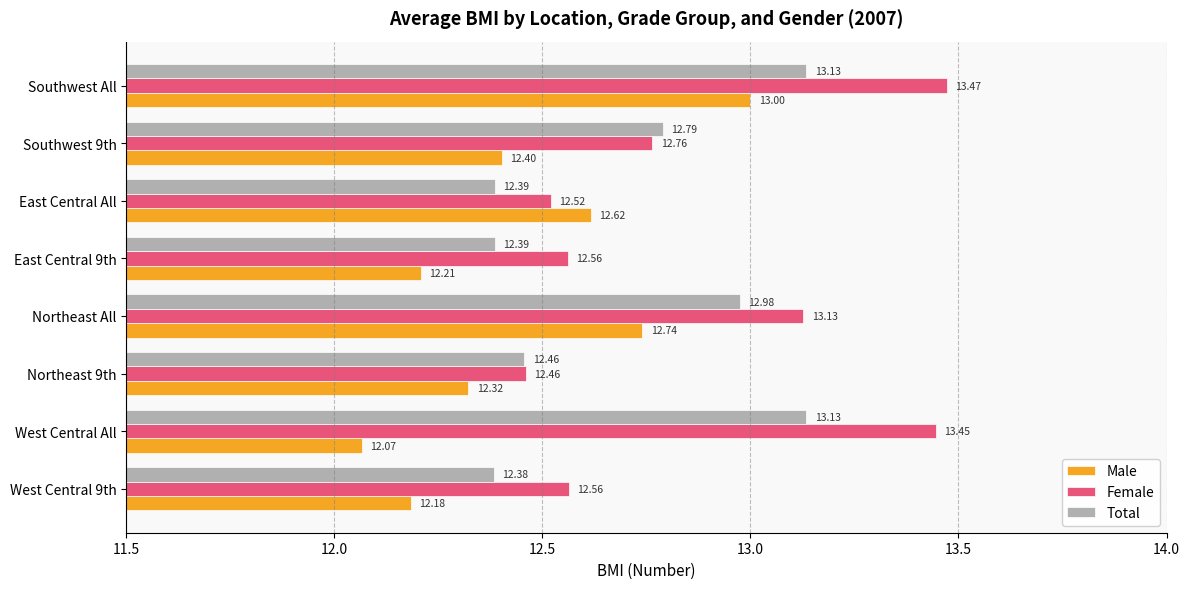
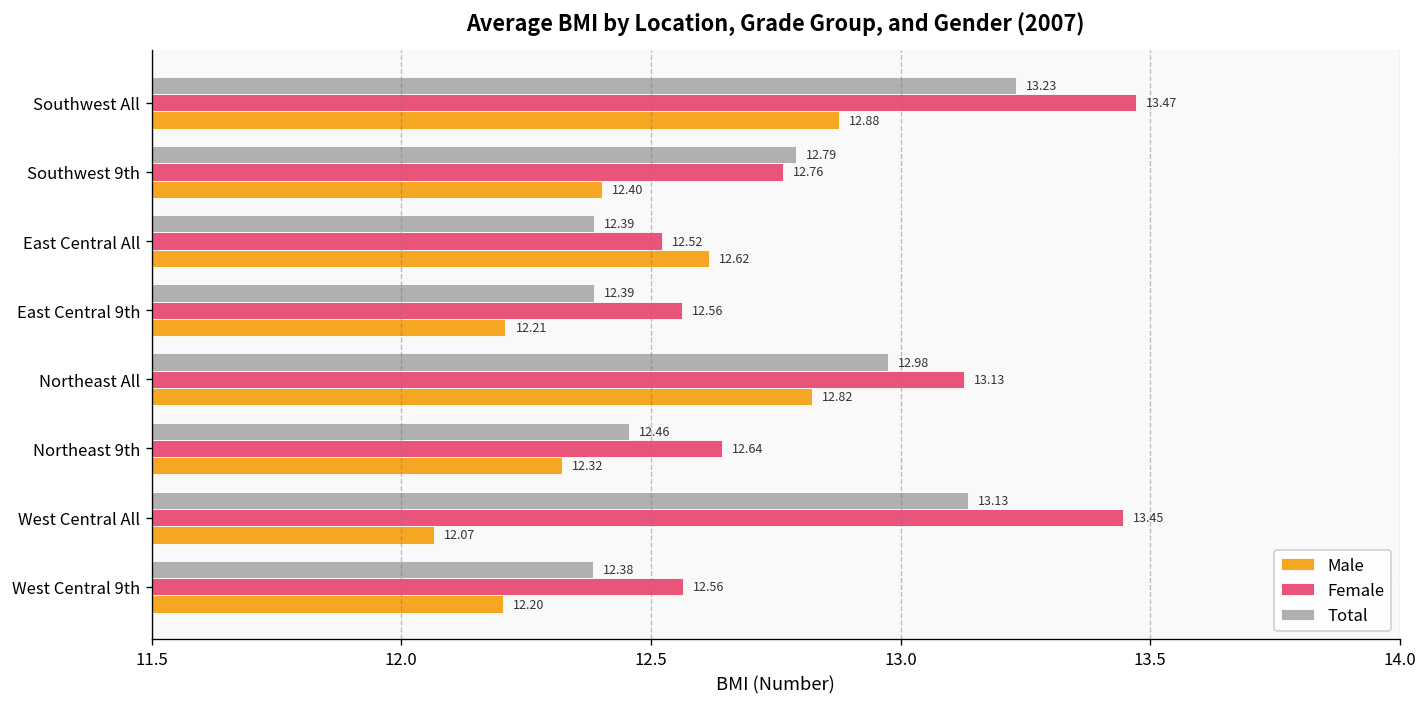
  {
    "Male": {
-     "Southwest All": 13.00,
+     "Southwest All": 12.88,
      "Southwest 9th": 12.40,
      "East Central All": 12.62,
      "East Central 9th": 12.21,
-     "Northeast All": 12.74,
+     "Northeast All": 12.82,
      "Northeast 9th": 12.32,
      "West Central All": 12.07,
-     "West Central 9th": 12.18
+     "West Central 9th": 12.20
    },
    "Female": {
      "Southwest All": 13.47,
      "Southwest 9th": 12.76,
      "East Central All": 12.52,
      "East Central 9th": 12.56,
      "Northeast All": 13.13,
-     "Northeast 9th": 12.46,
+     "Northeast 9th": 12.64,
      "West Central All": 13.45,
      "West Central 9th": 12.56
    },
    "Total": {
-     "Southwest All": 13.13,
+     "Southwest All": 13.23,
      "Southwest 9th": 12.79,
      "East Central All": 12.39,
      "East Central 9th": 12.39,
      "Northeast All": 12.98,
      "Northeast 9th": 12.46,
      "West Central All": 13.13,
      "West Central 9th": 12.38
    }
  }
